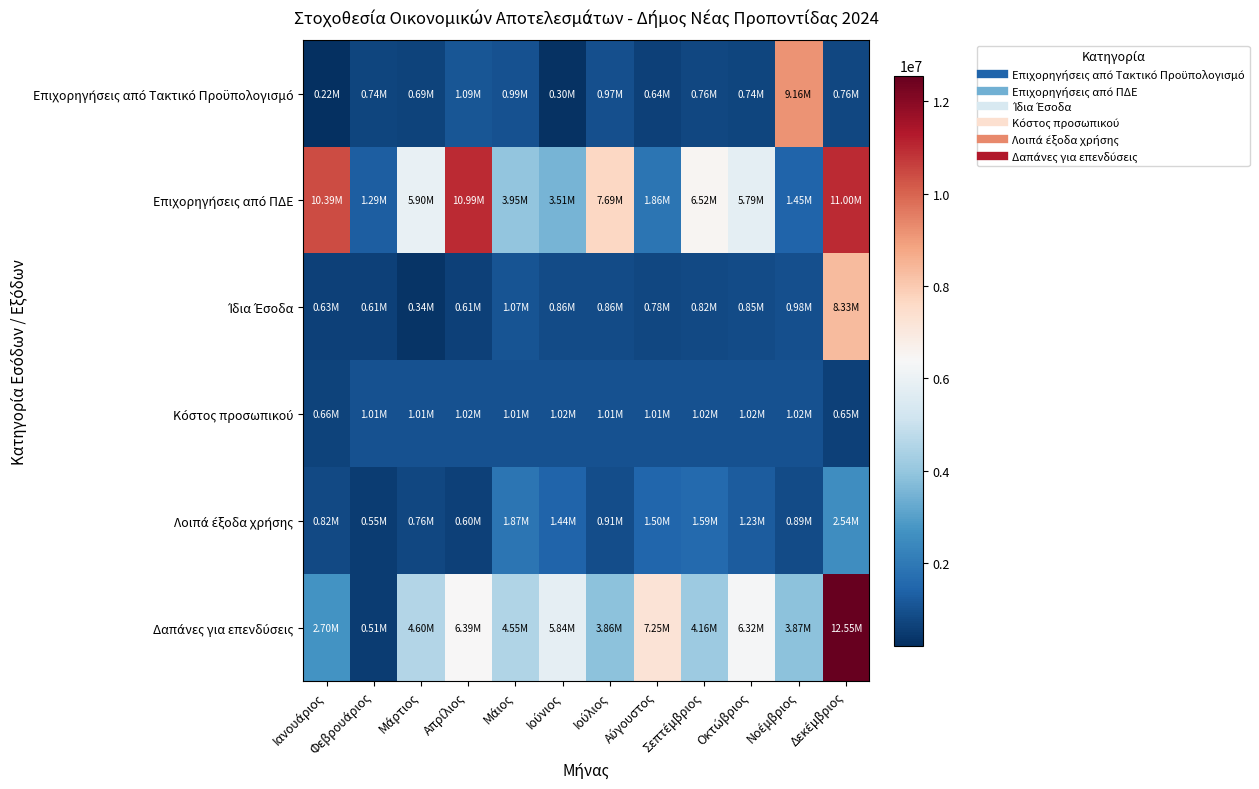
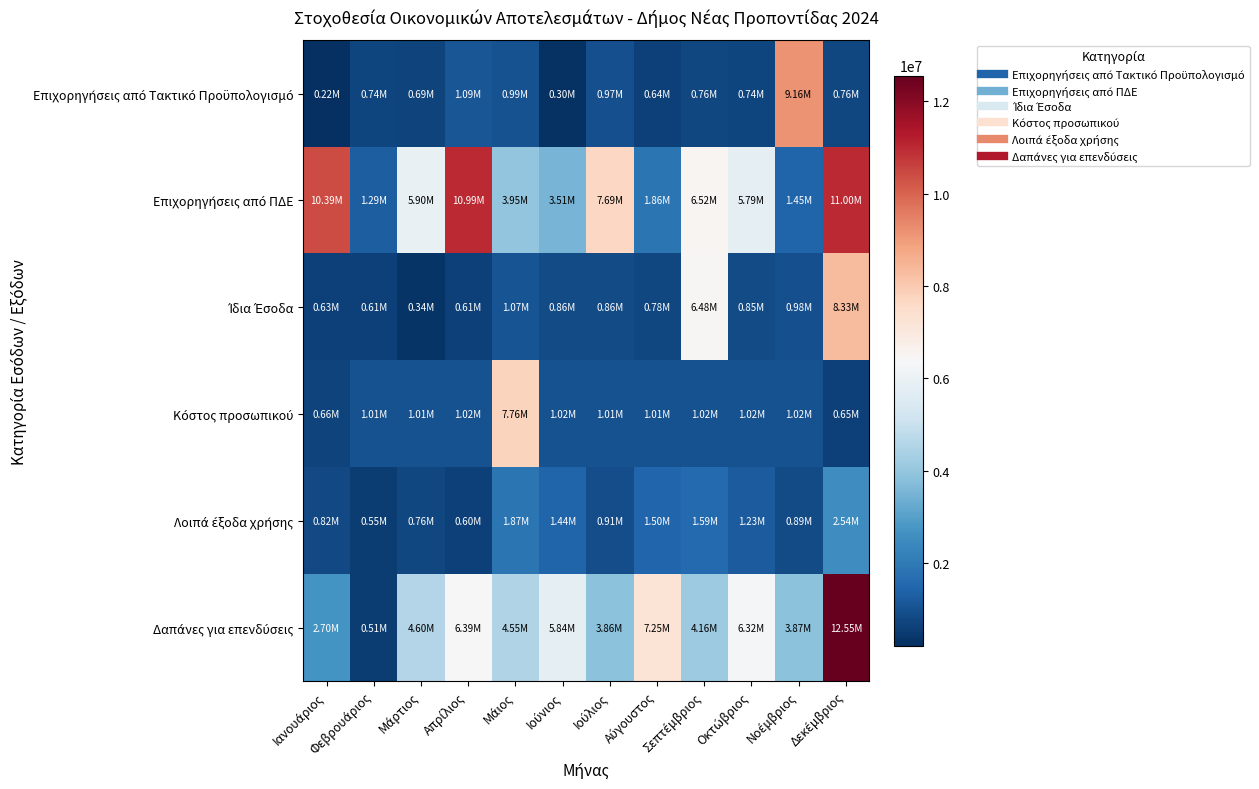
  {
    "Επιχορηγήσεις από Τακτικό Προϋπολογισμό": {
      "Ιανουάριος": "0.22M",
      "Φεβρουάριος": "0.74M",
      "Μάρτιος": "0.69M",
      "Απρίλιος": "1.09M",
      "Μάιος": "0.99M",
      "Ιούνιος": "0.30M",
      "Ιούλιος": "0.97M",
      "Αύγουστος": "0.64M",
      "Σεπτέμβριος": "0.76M",
      "Οκτώβριος": "0.74M",
      "Νοέμβριος": "9.16M",
      "Δεκέμβριος": "0.76M"
    },
    "Επιχορηγήσεις από ΠΔΕ": {
      "Ιανουάριος": "10.39M",
      "Φεβρουάριος": "1.29M",
      "Μάρτιος": "5.90M",
      "Απρίλιος": "10.99M",
      "Μάιος": "3.95M",
      "Ιούνιος": "3.51M",
      "Ιούλιος": "7.69M",
      "Αύγουστος": "1.86M",
      "Σεπτέμβριος": "6.52M",
      "Οκτώβριος": "5.79M",
      "Νοέμβριος": "1.45M",
      "Δεκέμβριος": "11.00M"
    },
    "Ίδια Έσοδα": {
      "Ιανουάριος": "0.63M",
      "Φεβρουάριος": "0.61M",
      "Μάρτιος": "0.34M",
      "Απρίλιος": "0.61M",
      "Μάιος": "1.07M",
      "Ιούνιος": "0.86M",
      "Ιούλιος": "0.86M",
      "Αύγουστος": "0.78M",
-     "Σεπτέμβριος": "0.82M",
+     "Σεπτέμβριος": "6.48M",
      "Οκτώβριος": "0.85M",
      "Νοέμβριος": "0.98M",
      "Δεκέμβριος": "8.33M"
    },
    "Κόστος προσωπικού": {
      "Ιανουάριος": "0.66M",
      "Φεβρουάριος": "1.01M",
      "Μάρτιος": "1.01M",
      "Απρίλιος": "1.02M",
-     "Μάιος": "1.01M",
+     "Μάιος": "7.76M",
      "Ιούνιος": "1.02M",
      "Ιούλιος": "1.01M",
      "Αύγουστος": "1.01M",
      "Σεπτέμβριος": "1.02M",
      "Οκτώβριος": "1.02M",
      "Νοέμβριος": "1.02M",
      "Δεκέμβριος": "0.65M"
    },
    "Λοιπά έξοδα χρήσης": {
      "Ιανουάριος": "0.82M",
      "Φεβρουάριος": "0.55M",
      "Μάρτιος": "0.76M",
      "Απρίλιος": "0.60M",
      "Μάιος": "1.87M",
      "Ιούνιος": "1.44M",
      "Ιούλιος": "0.91M",
      "Αύγουστος": "1.50M",
      "Σεπτέμβριος": "1.59M",
      "Οκτώβριος": "1.23M",
      "Νοέμβριος": "0.89M",
      "Δεκέμβριος": "2.54M"
    },
    "Δαπάνες για επενδύσεις": {
      "Ιανουάριος": "2.70M",
      "Φεβρουάριος": "0.51M",
      "Μάρτιος": "4.60M",
      "Απρίλιος": "6.39M",
      "Μάιος": "4.55M",
      "Ιούνιος": "5.84M",
      "Ιούλιος": "3.86M",
      "Αύγουστος": "7.25M",
      "Σεπτέμβριος": "4.16M",
      "Οκτώβριος": "6.32M",
      "Νοέμβριος": "3.87M",
      "Δεκέμβριος": "12.55M"
    }
  }
